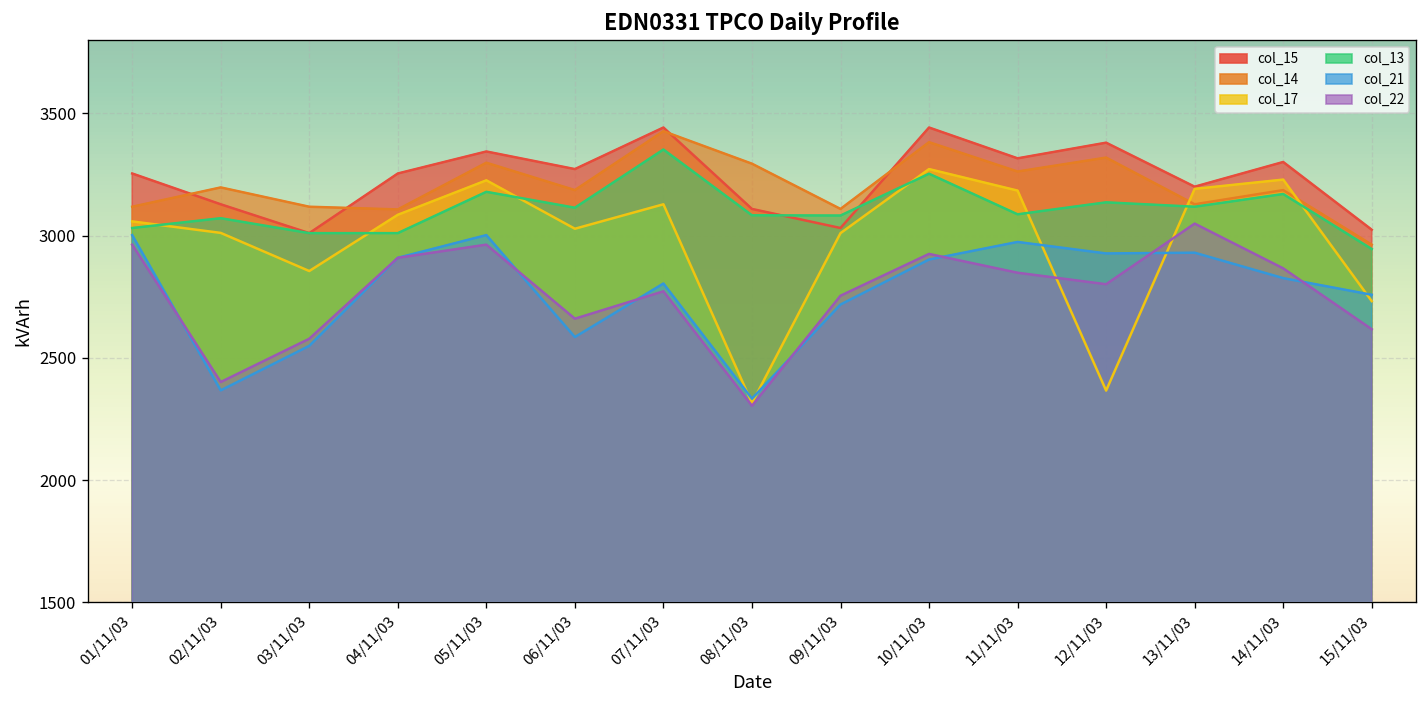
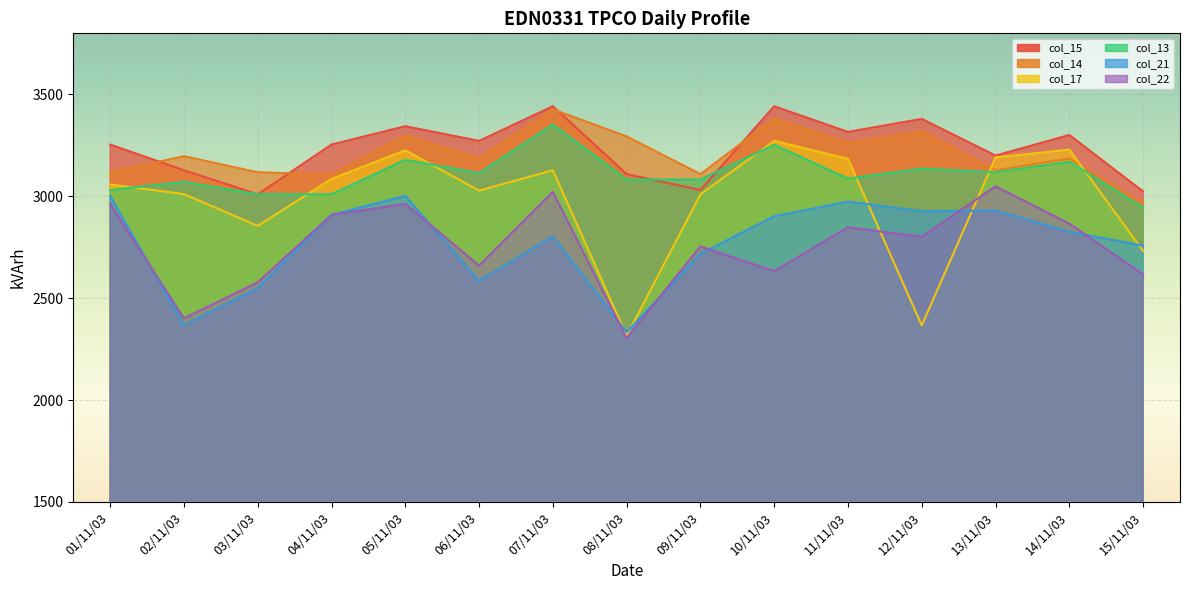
  {
    "col_17": {
      "01/11/03": 3060,
      "02/11/03": 3010,
      "03/11/03": 2860,
      "04/11/03": 3090,
      "05/11/03": 3230,
      "06/11/03": 3030,
      "07/11/03": 3130,
      "09/11/03": 3010,
      "10/11/03": 3270,
      "11/11/03": 3180,
      "12/11/03": 2370,
      "14/11/03": 3230,
      "15/11/03": 2730
    },
    "col_13": {
      "01/11/03": 3030,
      "02/11/03": 3070,
      "04/11/03": 3010,
      "05/11/03": 3180,
      "06/11/03": 3110,
      "07/11/03": 3350,
      "08/11/03": 3080,
      "09/11/03": 3080,
      "10/11/03": 3250,
      "11/11/03": 3090,
      "12/11/03": 3140,
      "14/11/03": 3170,
      "15/11/03": 2950
    },
    "col_21": {
      "01/11/03": 3000,
      "02/11/03": 2370,
      "03/11/03": 2550,
      "05/11/03": 3000,
      "06/11/03": 2590,
      "07/11/03": 2800,
      "08/11/03": 2330,
      "09/11/03": 2720,
      "10/11/03": 2900,
      "11/11/03": 2970,
      "12/11/03": 2930,
      "13/11/03": 2930,
      "14/11/03": 2830,
      "15/11/03": 2760
    },
    "col_22": {
      "01/11/03": 2960,
      "02/11/03": 2400,
      "03/11/03": 2580,
      "05/11/03": 2960,
      "06/11/03": 2660,
-     "07/11/03": 2770,
+     "07/11/03": 3020,
      "09/11/03": 2750,
-     "10/11/03": 2930,
+     "10/11/03": 2630,
      "11/11/03": 2850,
      "12/11/03": 2800,
      "13/11/03": 3050,
      "14/11/03": 2870,
      "15/11/03": 2620
    }
  }
